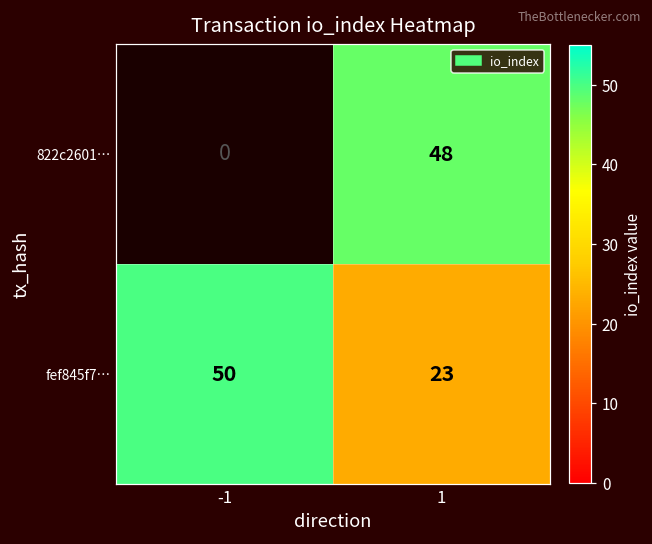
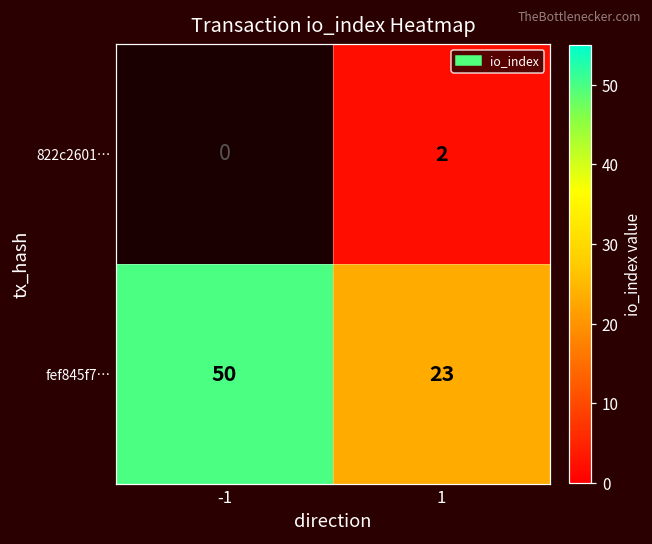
  {
    "822c2601…": {
      "-1": 0,
-     "1": 48
+     "1": 2
    },
    "fef845f7…": {
      "-1": 50,
      "1": 23
    }
  }
